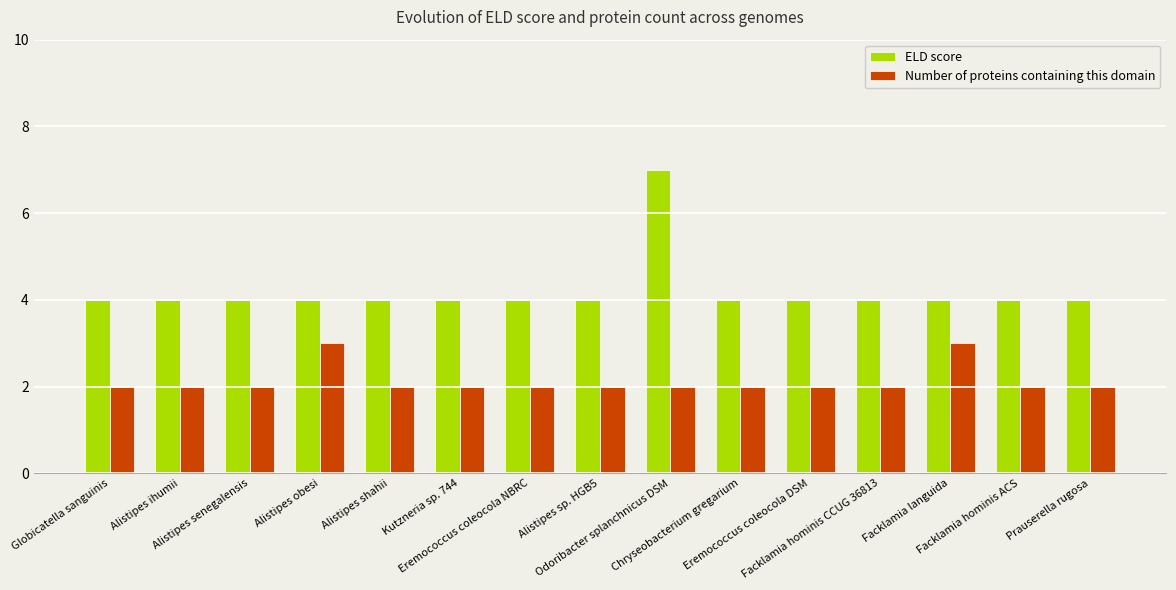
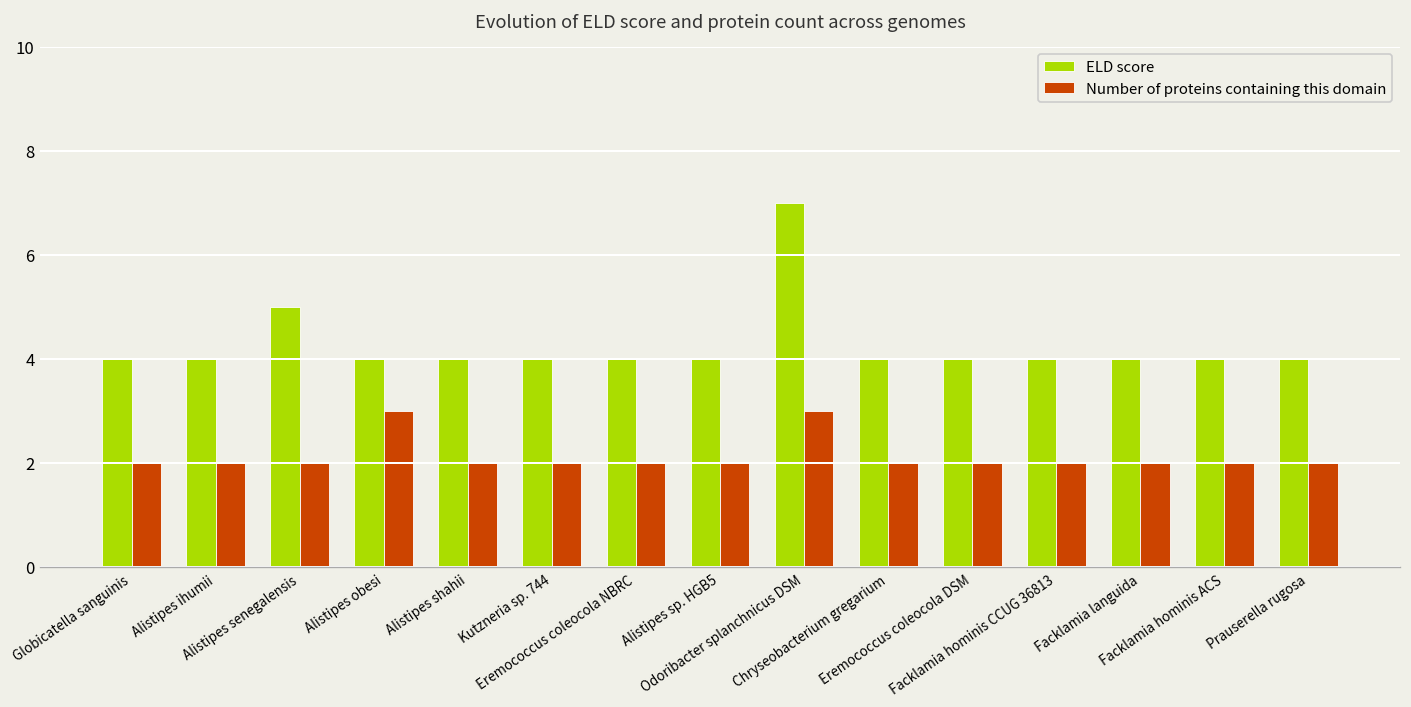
  {
    "ELD score": {
      "Globicatella sanguinis": 4,
      "Alistipes ihumii": 4,
-     "Alistipes senegalensis": 4,
+     "Alistipes senegalensis": 5,
      "Alistipes obesi": 4,
      "Alistipes shahii": 4,
      "Kutzneria sp. 744": 4,
      "Eremococcus coleocola NBRC": 4,
      "Alistipes sp. HGB5": 4,
      "Odoribacter splanchnicus DSM": 7,
      "Chryseobacterium gregarium": 4,
      "Eremococcus coleocola DSM": 4,
      "Facklamia hominis CCUG 36813": 4,
      "Facklamia languida": 4,
      "Facklamia hominis ACS": 4,
      "Prauserella rugosa": 4
    },
    "Number of proteins containing this domain": {
      "Globicatella sanguinis": 2,
      "Alistipes ihumii": 2,
      "Alistipes senegalensis": 2,
      "Alistipes obesi": 3,
      "Alistipes shahii": 2,
      "Kutzneria sp. 744": 2,
      "Eremococcus coleocola NBRC": 2,
      "Alistipes sp. HGB5": 2,
-     "Odoribacter splanchnicus DSM": 2,
+     "Odoribacter splanchnicus DSM": 3,
      "Chryseobacterium gregarium": 2,
      "Eremococcus coleocola DSM": 2,
      "Facklamia hominis CCUG 36813": 2,
-     "Facklamia languida": 3,
+     "Facklamia languida": 2,
      "Facklamia hominis ACS": 2,
      "Prauserella rugosa": 2
    }
  }
